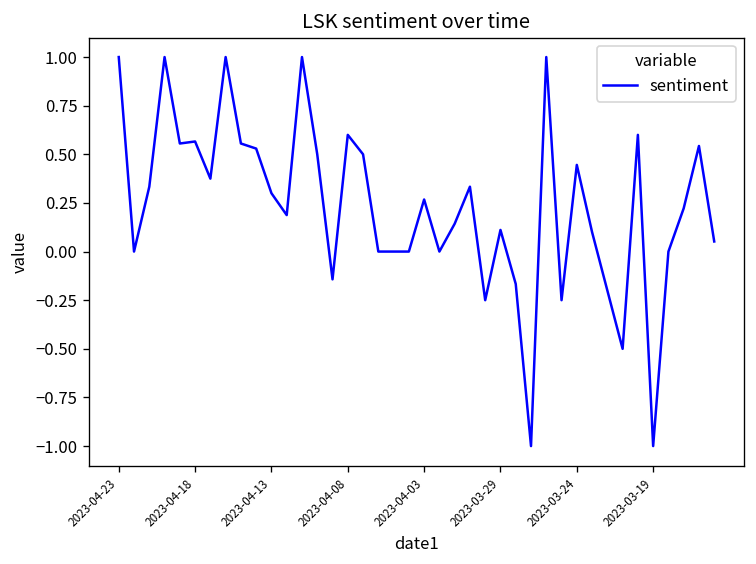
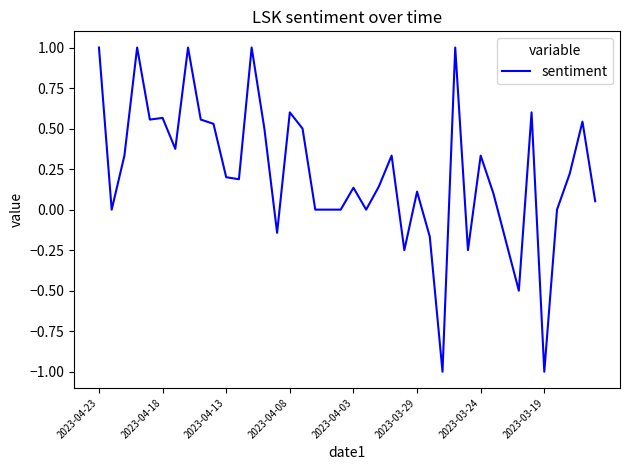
  {
    "2023-04-23": 1.00,
    "2023-04-18": 0.57,
-   "2023-04-13": 0.3,
+   "2023-04-13": 0.2,
    "2023-04-08": 0.60,
-   "2023-04-03": 0.27,
+   "2023-04-03": 0.14,
    "2023-03-29": 0.11,
-   "2023-03-24": 0.45,
+   "2023-03-24": 0.33,
    "2023-03-19": -1.00
  }
